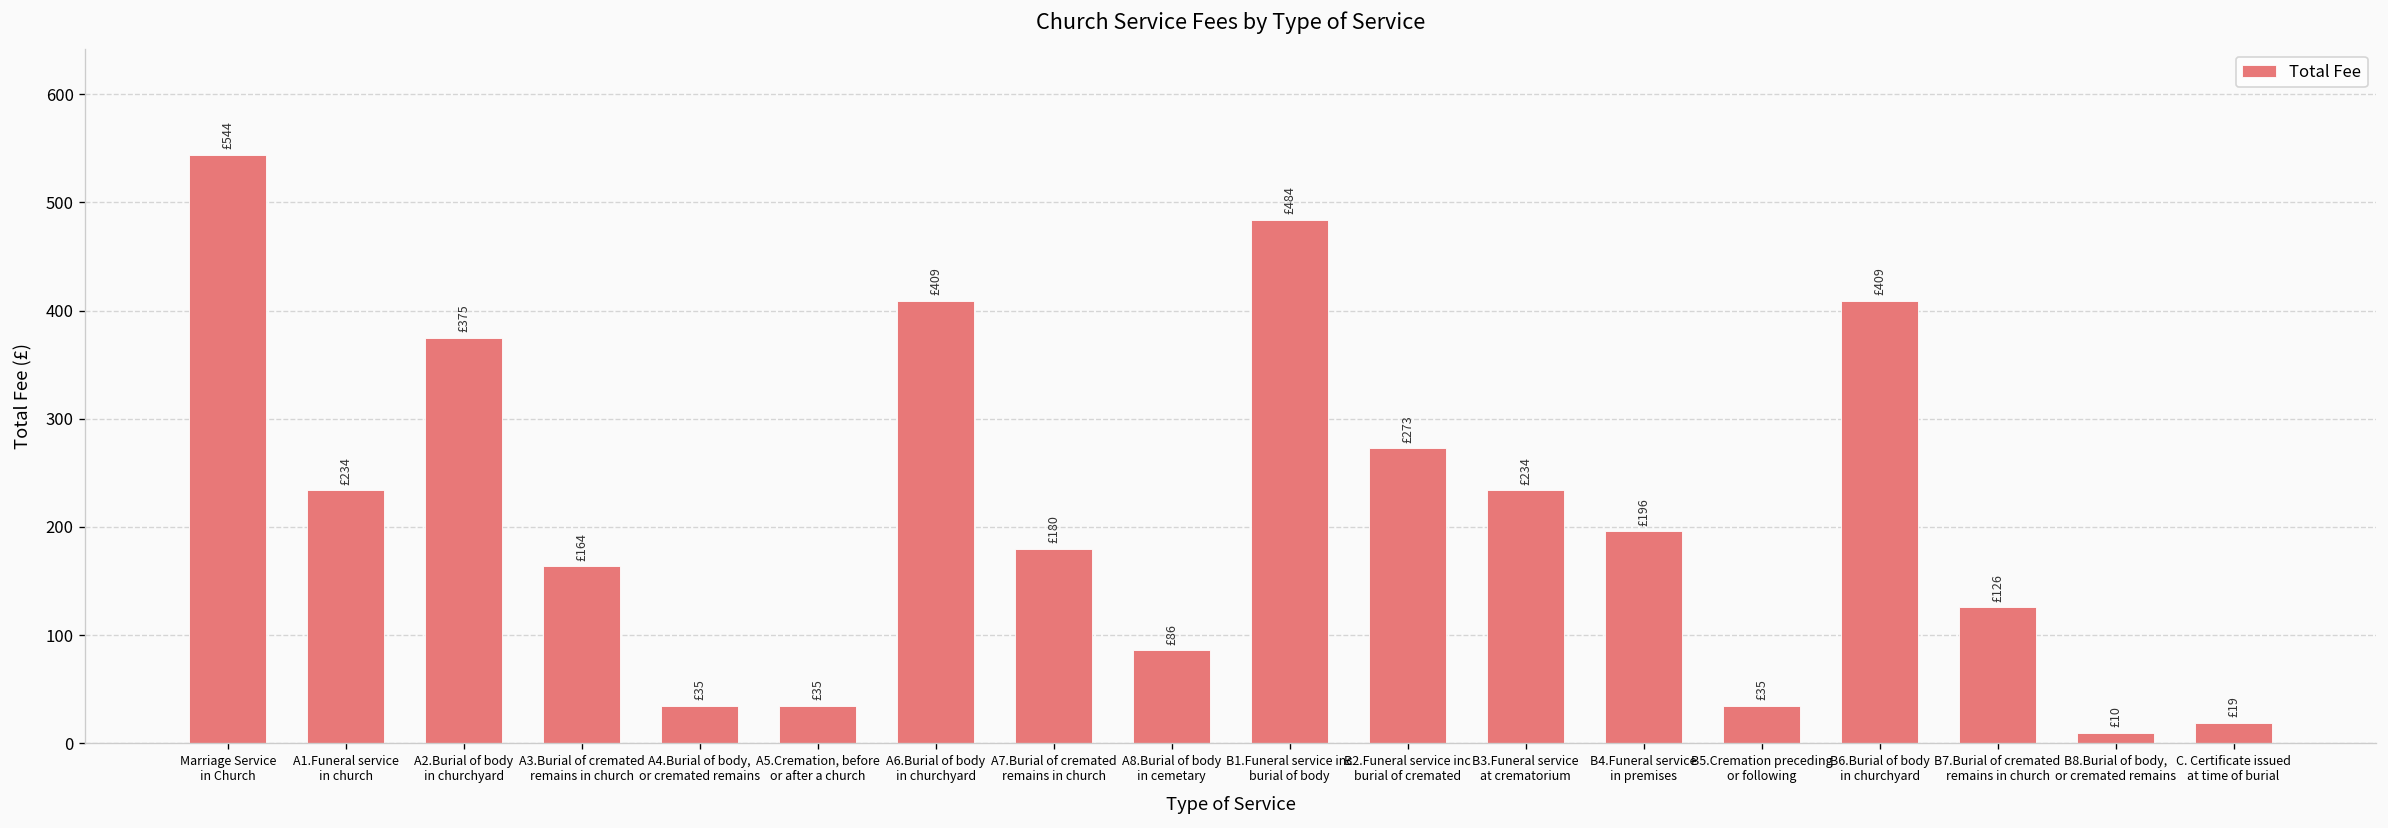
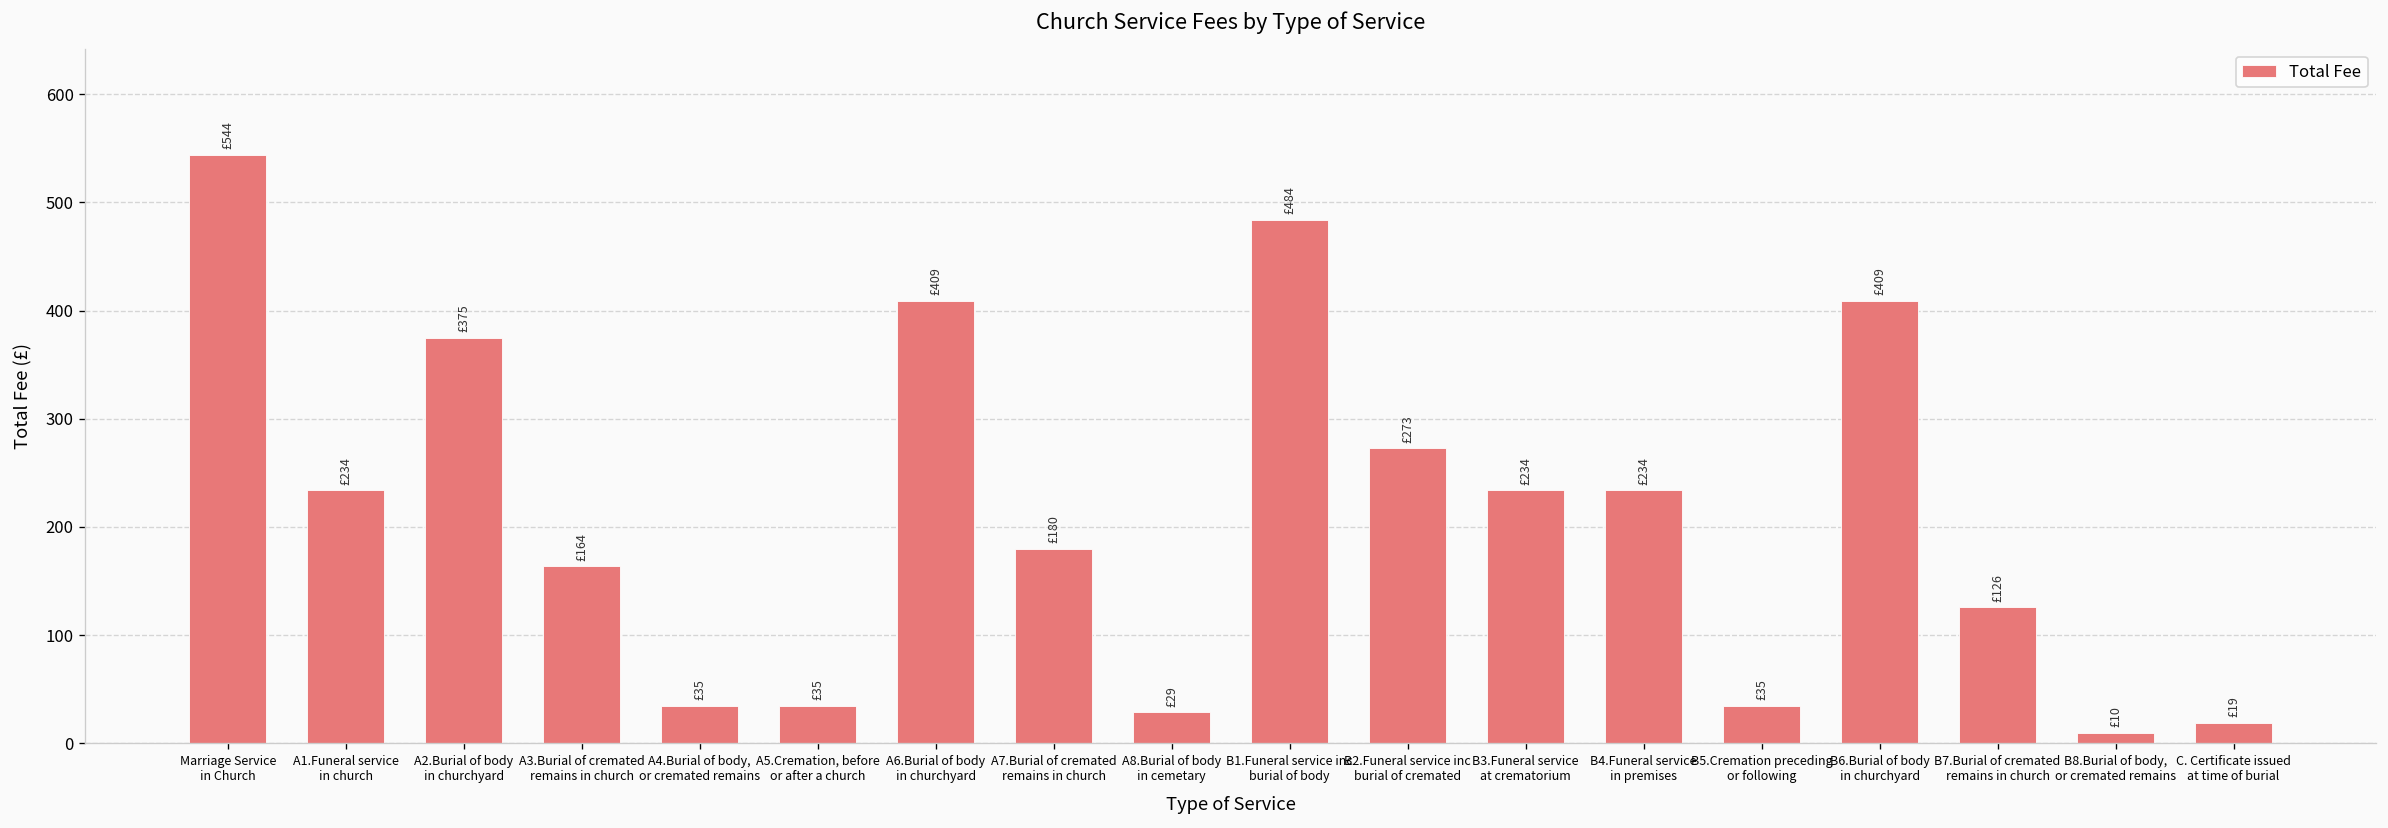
  {
    "Marriage Service in Church": "£544",
    "A1.Funeral service in church": "£234",
    "A2.Burial of body in churchyard": "£375",
    "A3.Burial of cremated remains in church": "£164",
    "A4.Burial of body, or cremated remains": "£35",
    "A5.Cremation, before or after a church": "£35",
    "A6.Burial of body in churchyard": "£409",
    "A7.Burial of cremated remains in church": "£180",
-   "A8.Burial of body in cemetary": "£86",
+   "A8.Burial of body in cemetary": "£29",
    "B1.Funeral service inc burial of body": "£484",
    "B2.Funeral service inc burial of cremated": "£273",
    "B3.Funeral service at crematorium": "£234",
-   "B4.Funeral service in premises": "£196",
+   "B4.Funeral service in premises": "£234",
    "B5.Cremation preceding or following": "£35",
    "B6.Burial of body in churchyard": "£409",
    "B7.Burial of cremated remains in church": "£126",
    "B8.Burial of body, or cremated remains": "£10",
    "C. Certificate issued at time of burial": "£19"
  }
